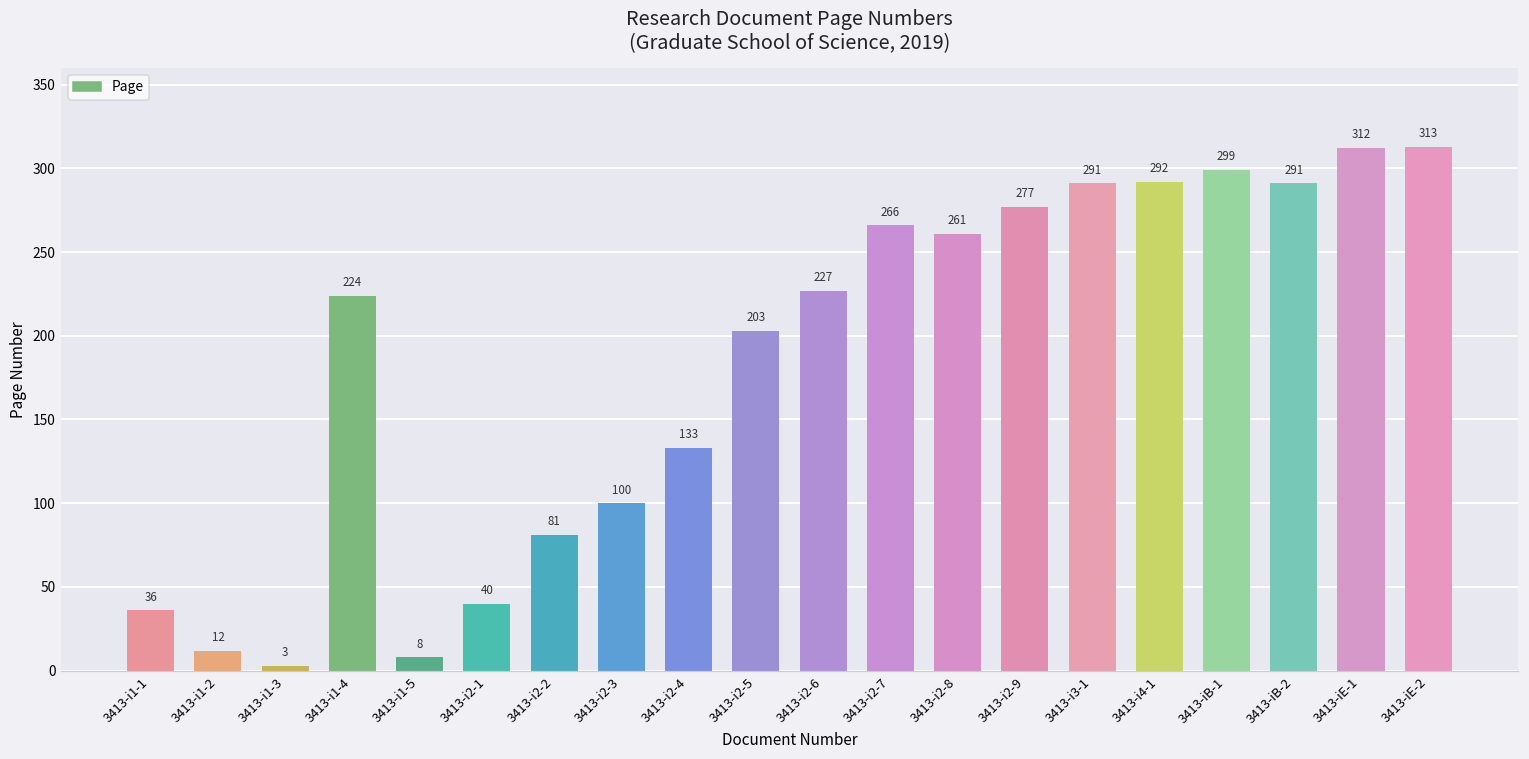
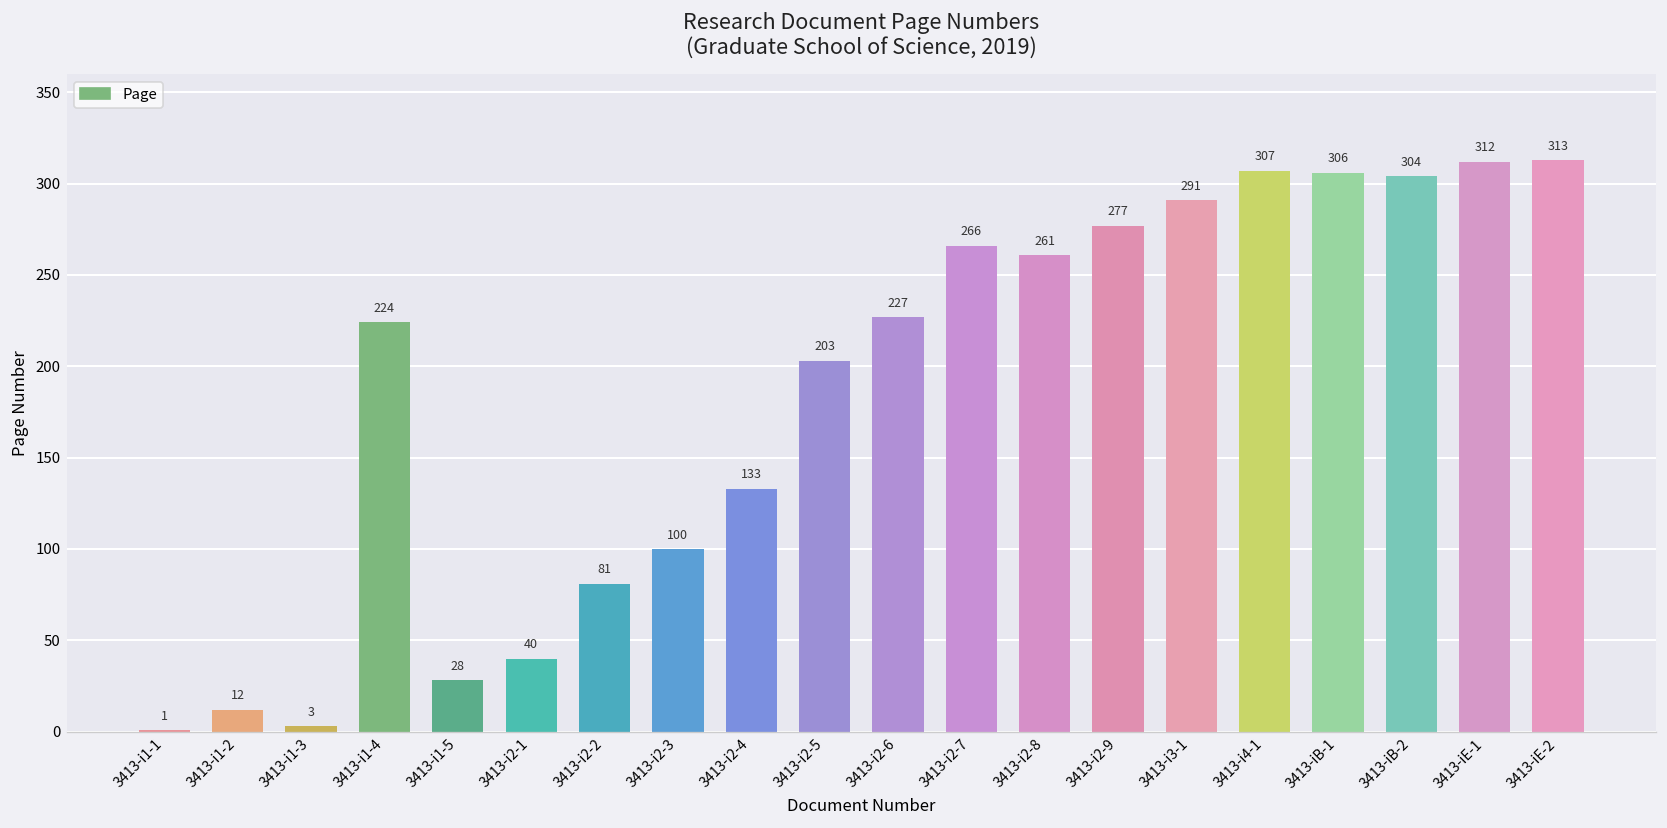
  {
-   "3413-i1-1": 36,
+   "3413-i1-1": 1,
    "3413-i1-2": 12,
    "3413-i1-3": 3,
    "3413-i1-4": 224,
-   "3413-i1-5": 8,
+   "3413-i1-5": 28,
    "3413-i2-1": 40,
    "3413-i2-2": 81,
    "3413-i2-3": 100,
    "3413-i2-4": 133,
    "3413-i2-5": 203,
    "3413-i2-6": 227,
    "3413-i2-7": 266,
    "3413-i2-8": 261,
    "3413-i2-9": 277,
    "3413-i3-1": 291,
-   "3413-i4-1": 292,
-   "3413-iB-1": 299,
-   "3413-iB-2": 291,
+   "3413-i4-1": 307,
+   "3413-iB-1": 306,
+   "3413-iB-2": 304,
    "3413-iE-1": 312,
    "3413-iE-2": 313
  }
